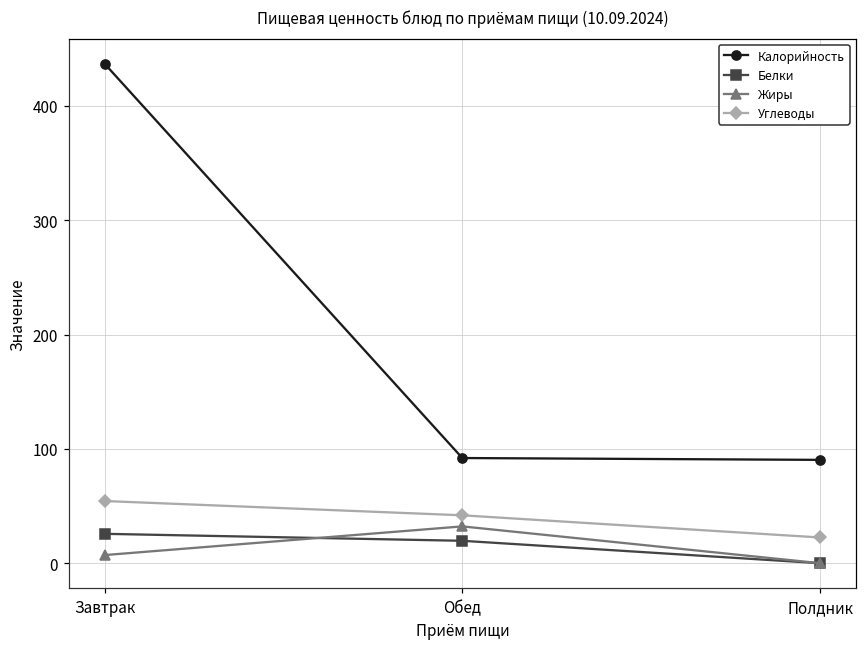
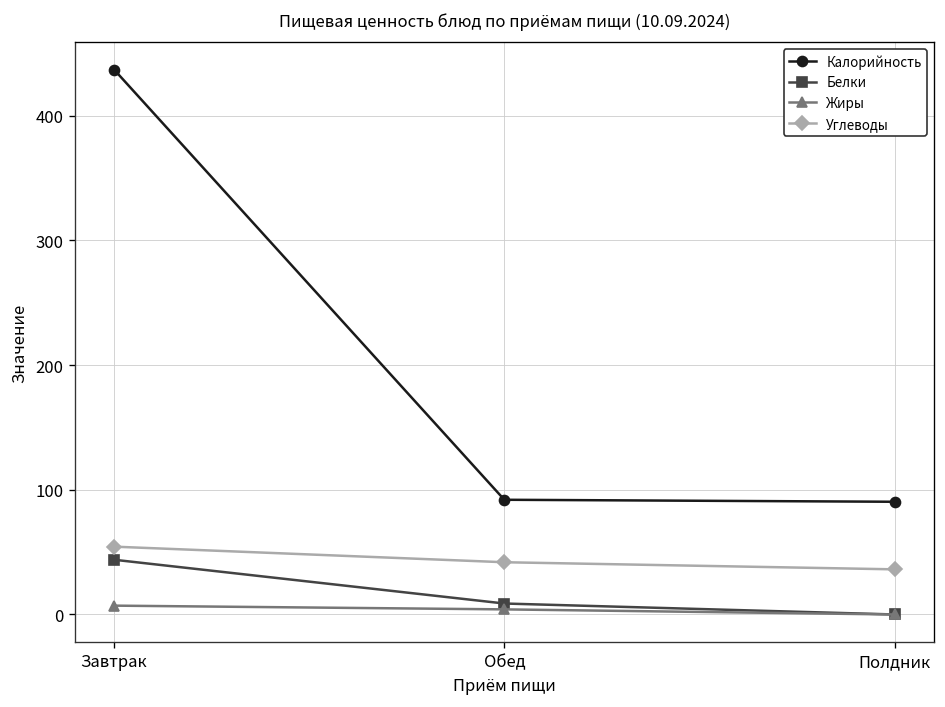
  {
    "Калорийность": {
      "Завтрак": 437,
      "Обед": 92,
      "Полдник": 90
    },
    "Белки": {
-     "Завтрак": 26,
-     "Обед": 20
+     "Завтрак": 44,
+     "Обед": 9
    },
    "Жиры": {
      "Завтрак": 7,
-     "Обед": 32
+     "Обед": 4
    },
    "Углеводы": {
      "Завтрак": 54,
      "Обед": 42,
-     "Полдник": 23
+     "Полдник": 36
    }
  }
